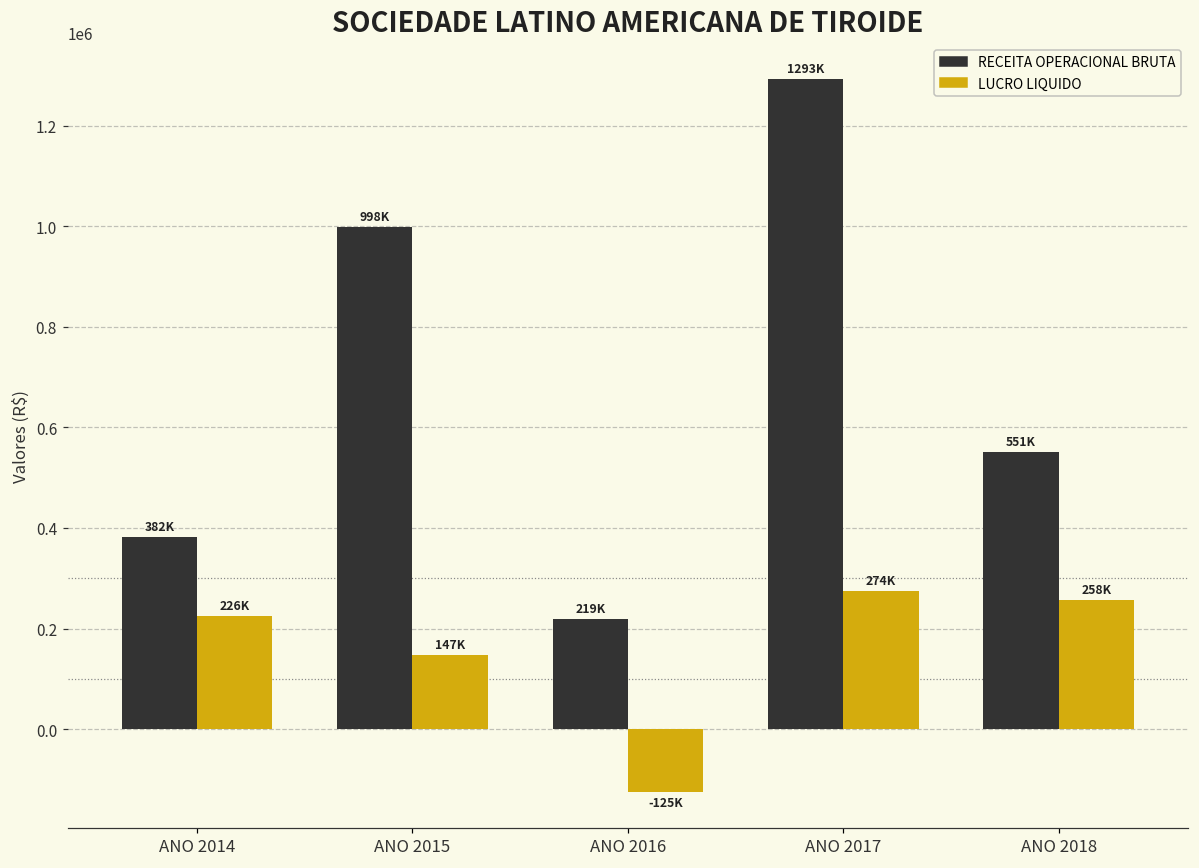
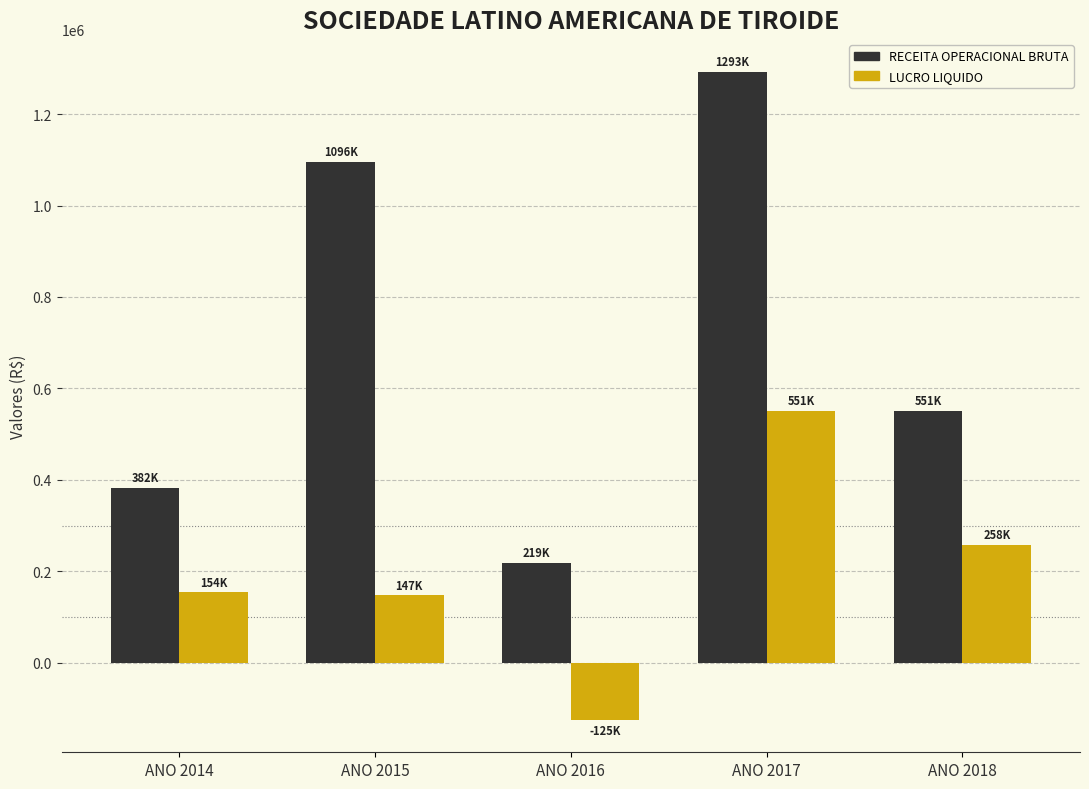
  {
    "RECEITA OPERACIONAL BRUTA": {
      "ANO 2014": "382K",
-     "ANO 2015": "998K",
+     "ANO 2015": "1096K",
      "ANO 2016": "219K",
      "ANO 2017": "1293K",
      "ANO 2018": "551K"
    },
    "LUCRO LIQUIDO": {
-     "ANO 2014": "226K",
+     "ANO 2014": "154K",
      "ANO 2015": "147K",
      "ANO 2016": "-125K",
-     "ANO 2017": "274K",
+     "ANO 2017": "551K",
      "ANO 2018": "258K"
    }
  }
